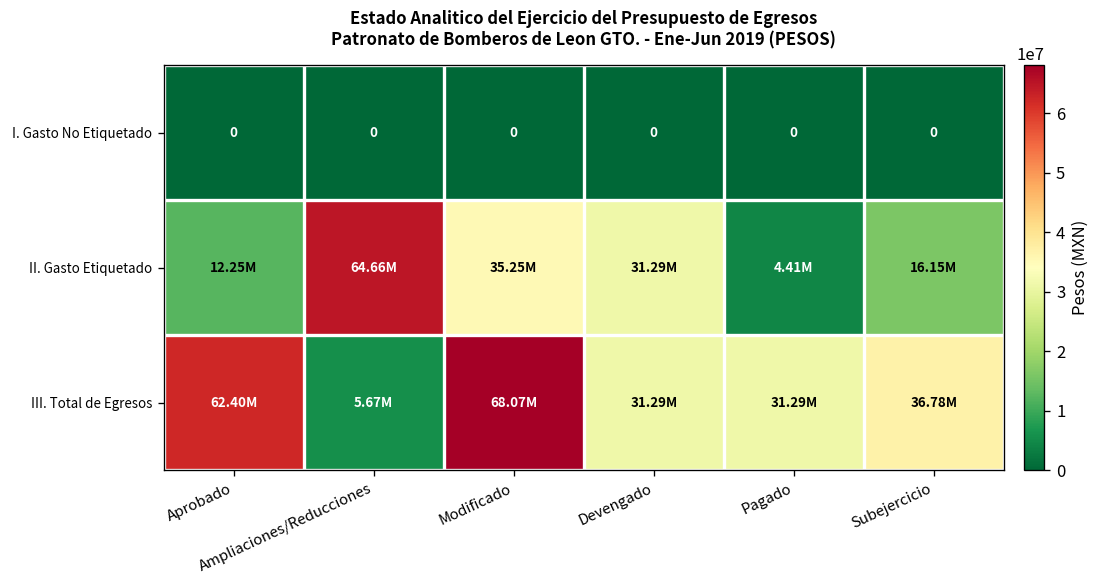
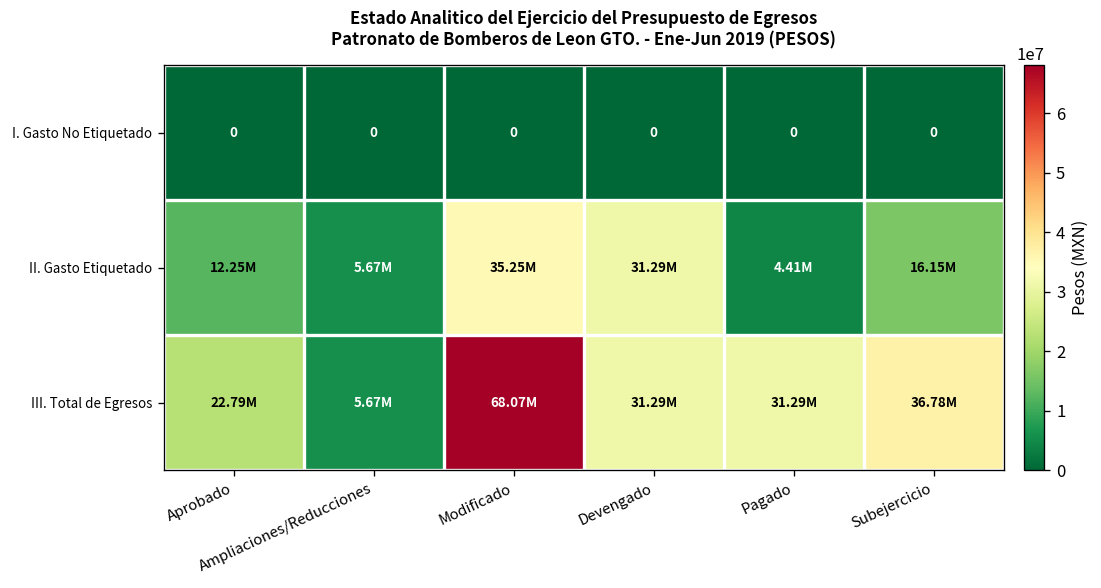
  {
    "I. Gasto No Etiquetado": {
      "Aprobado": "0",
      "Ampliaciones/Reducciones": "0",
      "Modificado": "0",
      "Devengado": "0",
      "Pagado": "0",
      "Subejercicio": "0"
    },
    "II. Gasto Etiquetado": {
      "Aprobado": "12.25M",
-     "Ampliaciones/Reducciones": "64.66M",
+     "Ampliaciones/Reducciones": "5.67M",
      "Modificado": "35.25M",
      "Devengado": "31.29M",
      "Pagado": "4.41M",
      "Subejercicio": "16.15M"
    },
    "III. Total de Egresos": {
-     "Aprobado": "62.40M",
+     "Aprobado": "22.79M",
      "Ampliaciones/Reducciones": "5.67M",
      "Modificado": "68.07M",
      "Devengado": "31.29M",
      "Pagado": "31.29M",
      "Subejercicio": "36.78M"
    }
  }
